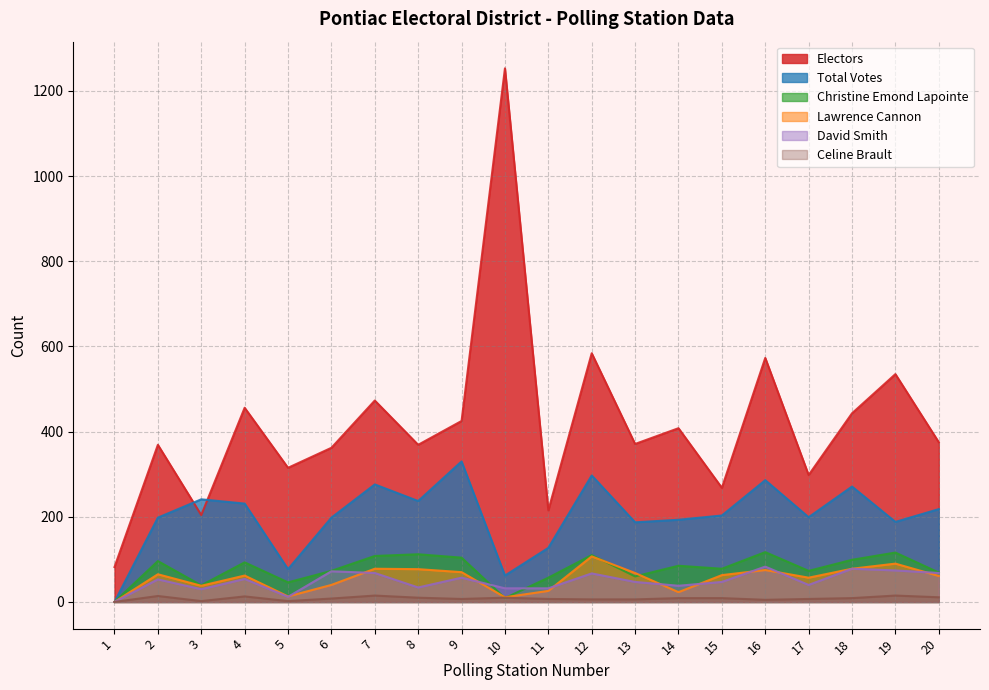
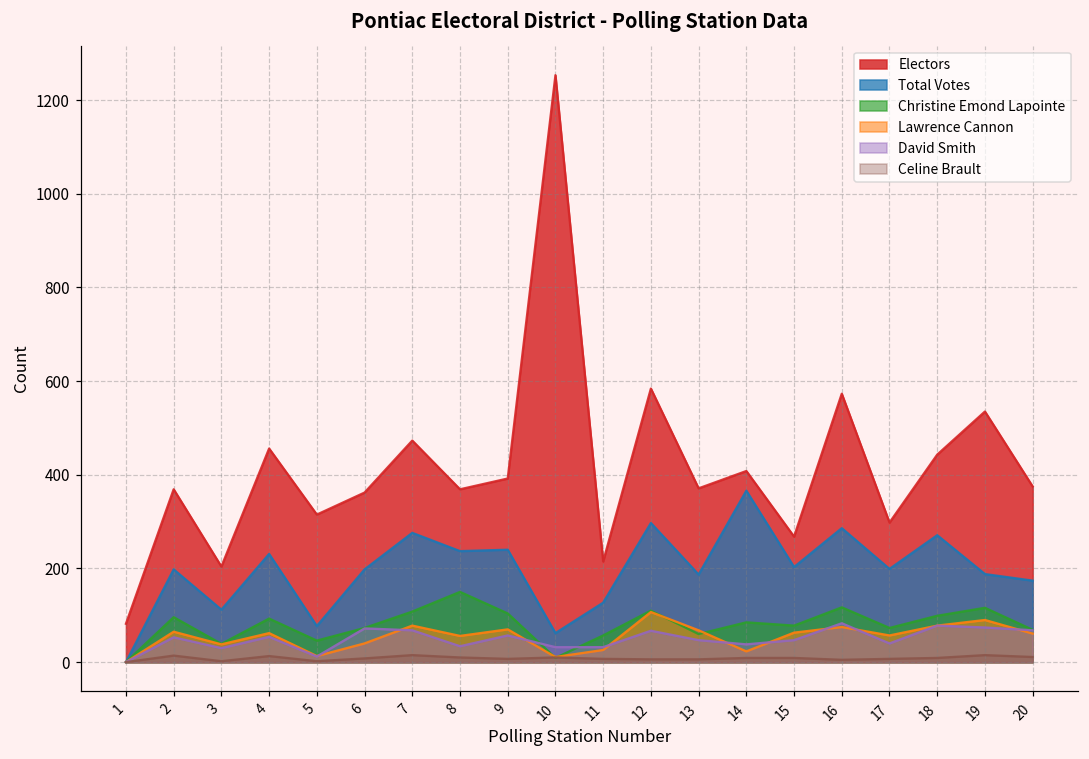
  {
    "Electors": {
      "1": 80,
      "2": 370,
      "3": 200,
      "4": 460,
      "5": 320,
      "6": 360,
      "7": 470,
      "8": 370,
-     "9": 430,
+     "9": 390,
      "10": 1250,
      "11": 220,
      "12": 580,
      "13": 370,
      "14": 410,
      "15": 270,
      "16": 570,
      "17": 300,
      "18": 440,
      "19": 540,
      "20": 380
    },
    "Total Votes": {
      "2": 200,
-     "3": 240,
+     "3": 110,
      "4": 230,
      "5": 80,
      "6": 200,
      "7": 280,
      "8": 240,
-     "9": 330,
+     "9": 240,
      "10": 60,
      "11": 130,
      "12": 300,
      "13": 190,
-     "14": 190,
+     "14": 370,
      "15": 200,
      "16": 290,
      "17": 200,
      "18": 270,
      "19": 190,
-     "20": 220
+     "20": 170
    },
    "Christine Emond Lapointe": {
      "2": 100,
      "4": 90,
      "5": 50,
      "7": 110,
-     "8": 110,
+     "8": 150,
      "9": 100,
      "11": 60,
      "13": 60,
      "14": 90,
      "15": 80,
      "16": 120,
      "17": 70,
      "18": 100,
      "19": 120
    },
    "Lawrence Cannon": {
      "2": 70,
      "4": 60,
      "6": 40,
      "7": 80,
-     "8": 80,
+     "8": 60,
      "9": 70,
      "11": 30,
      "13": 70,
      "14": 20,
      "15": 60,
      "16": 80,
      "17": 60,
      "19": 90,
      "20": 60
    }
  }
